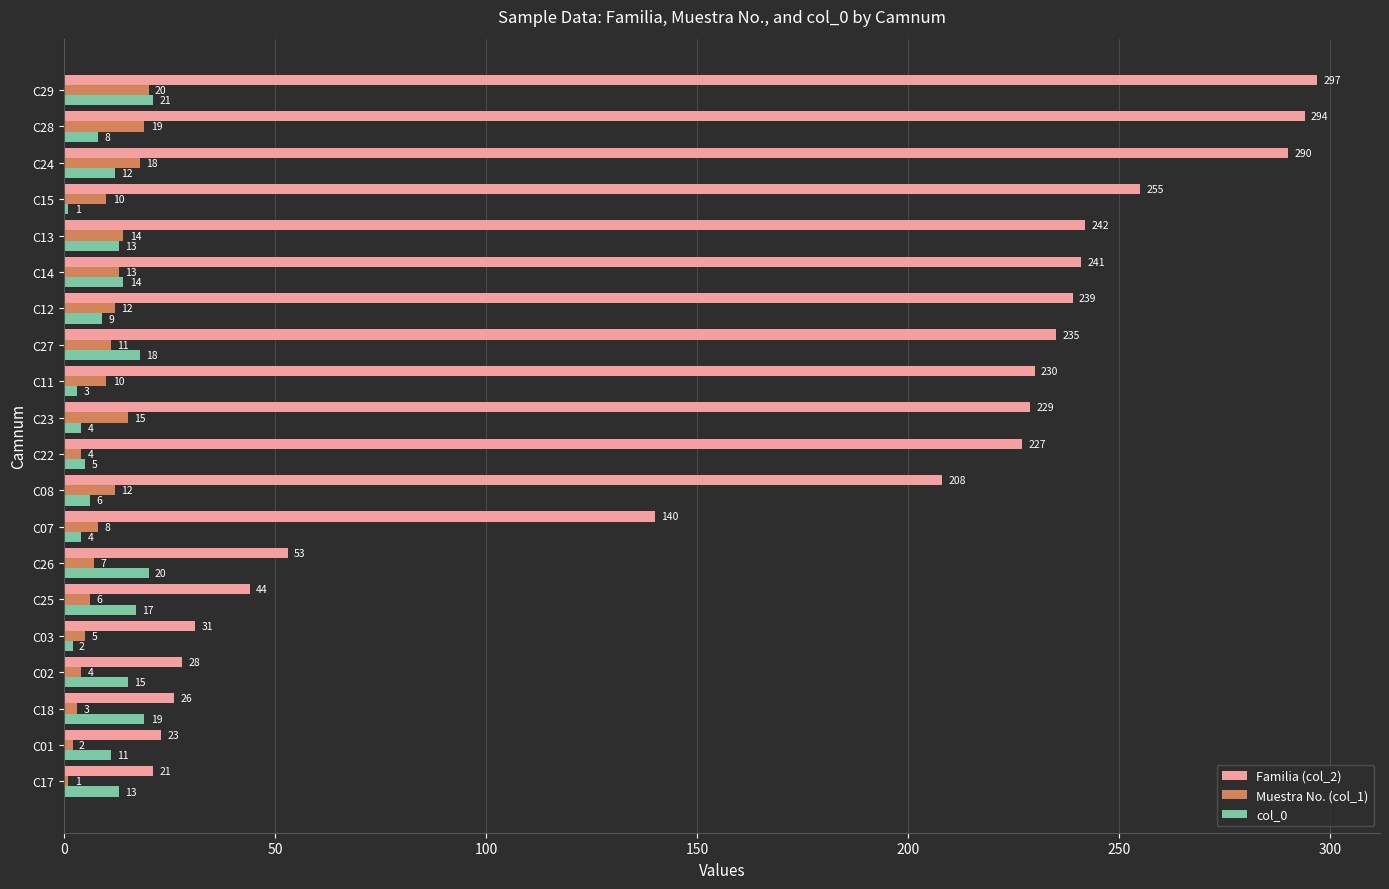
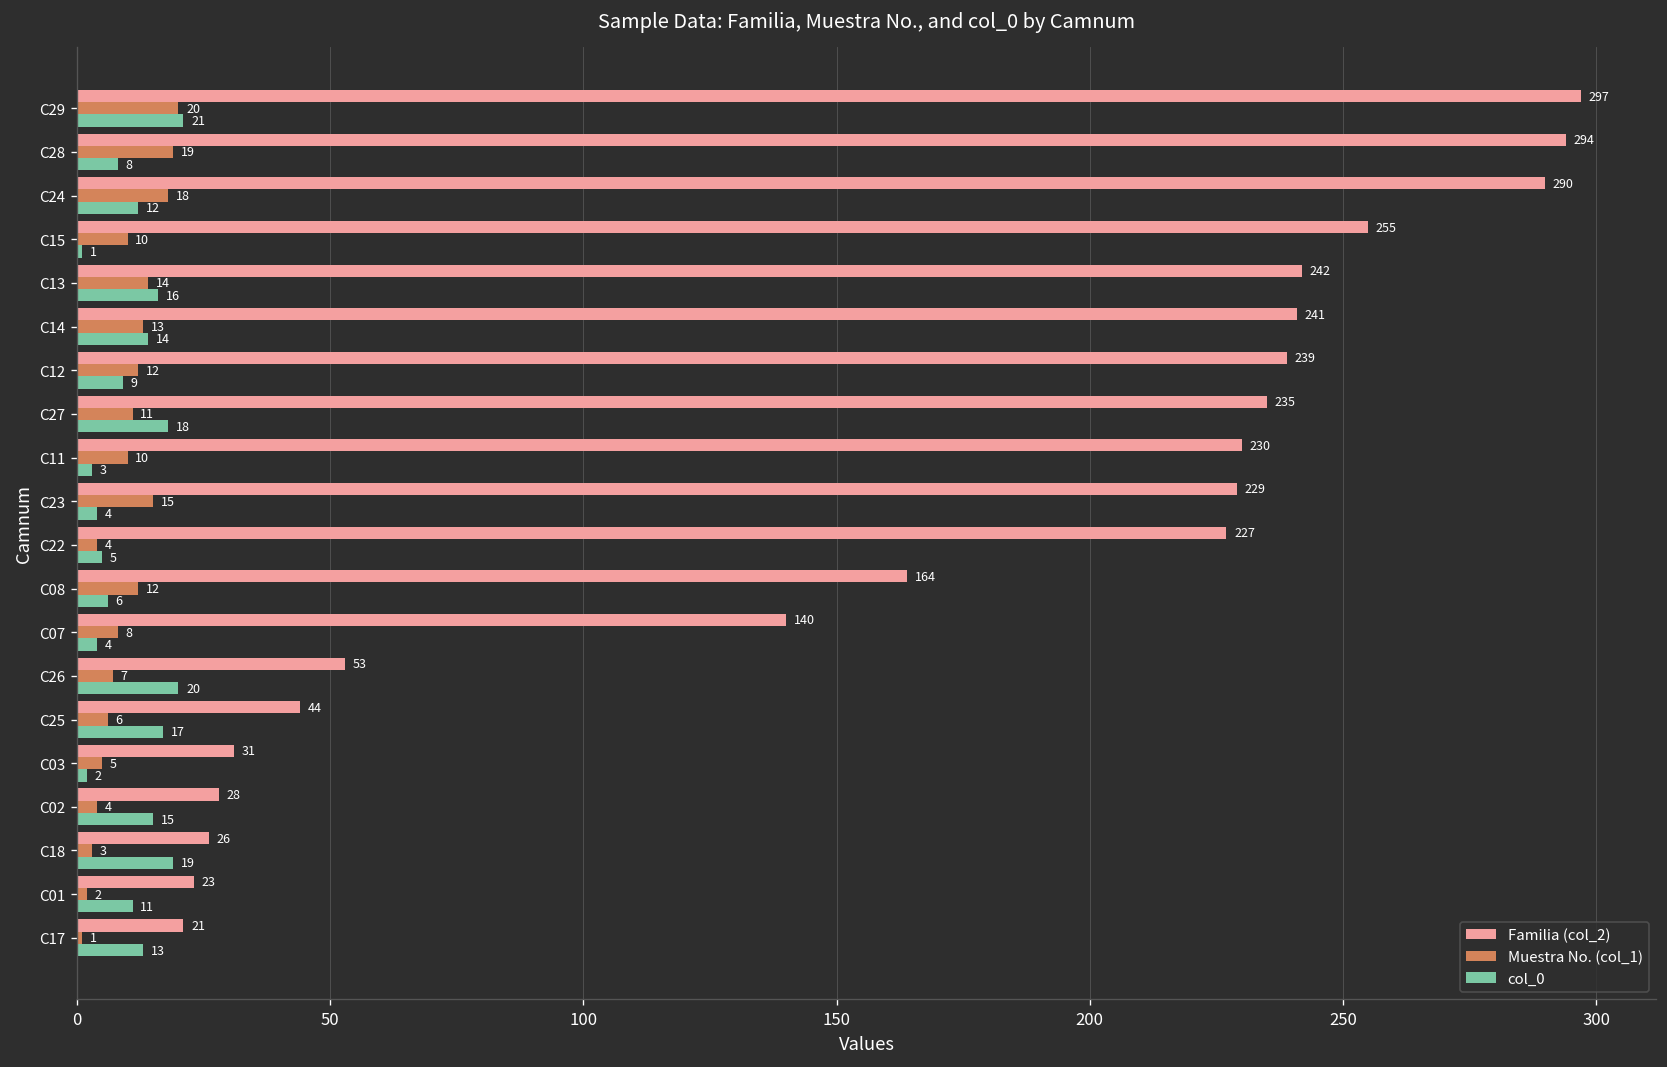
  {
    "Familia (col_2)": {
      "C29": 297,
      "C28": 294,
      "C24": 290,
      "C15": 255,
      "C13": 242,
      "C14": 241,
      "C12": 239,
      "C27": 235,
      "C11": 230,
      "C23": 229,
      "C22": 227,
-     "C08": 208,
+     "C08": 164,
      "C07": 140,
      "C26": 53,
      "C25": 44,
      "C03": 31,
      "C02": 28,
      "C18": 26,
      "C01": 23,
      "C17": 21
    },
    "Muestra No. (col_1)": {
      "C29": 20,
      "C28": 19,
      "C24": 18,
      "C15": 10,
      "C13": 14,
      "C14": 13,
      "C12": 12,
      "C27": 11,
      "C11": 10,
      "C23": 15,
      "C22": 4,
      "C08": 12,
      "C07": 8,
      "C26": 7,
      "C25": 6,
      "C03": 5,
      "C02": 4,
      "C18": 3,
      "C01": 2,
      "C17": 1
    },
    "col_0": {
      "C29": 21,
      "C28": 8,
      "C24": 12,
      "C15": 1,
-     "C13": 13,
+     "C13": 16,
      "C14": 14,
      "C12": 9,
      "C27": 18,
      "C11": 3,
      "C23": 4,
      "C22": 5,
      "C08": 6,
      "C07": 4,
      "C26": 20,
      "C25": 17,
      "C03": 2,
      "C02": 15,
      "C18": 19,
      "C01": 11,
      "C17": 13
    }
  }
